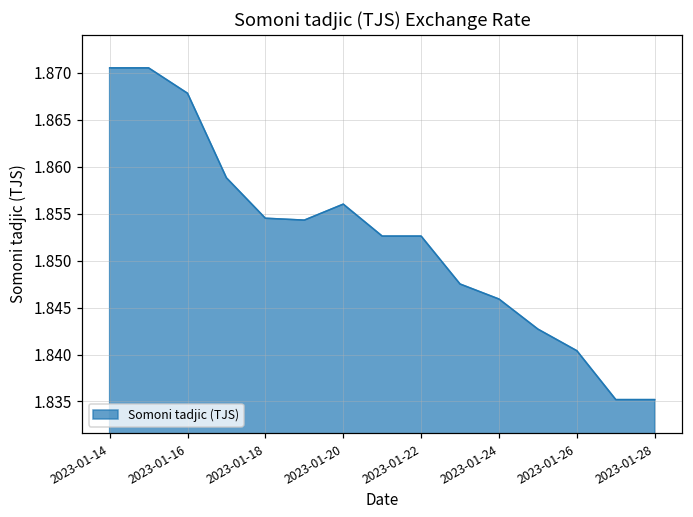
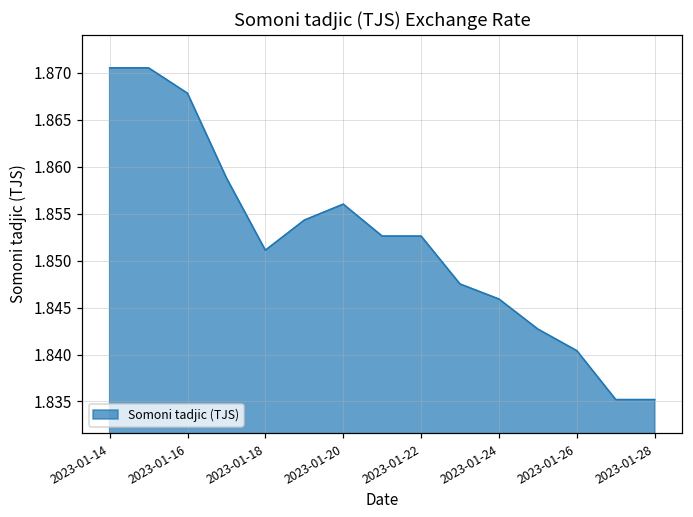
  {
    "2023-01-14": 1.871,
    "2023-01-16": 1.868,
-   "2023-01-18": 1.855,
+   "2023-01-18": 1.851,
    "2023-01-20": 1.856,
    "2023-01-22": 1.853,
    "2023-01-24": 1.846,
    "2023-01-26": 1.840,
    "2023-01-28": 1.835
  }
